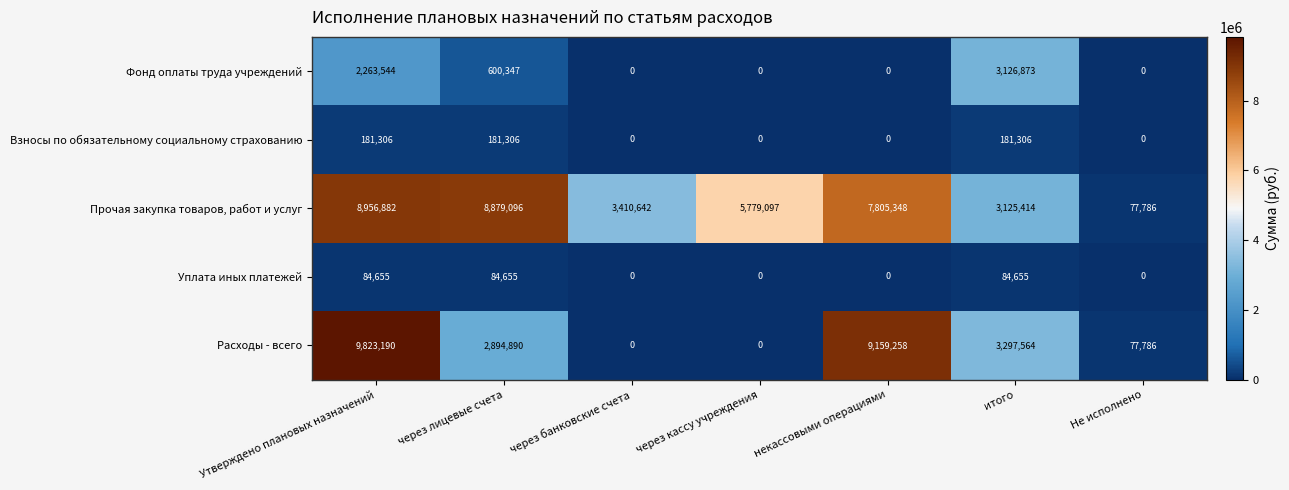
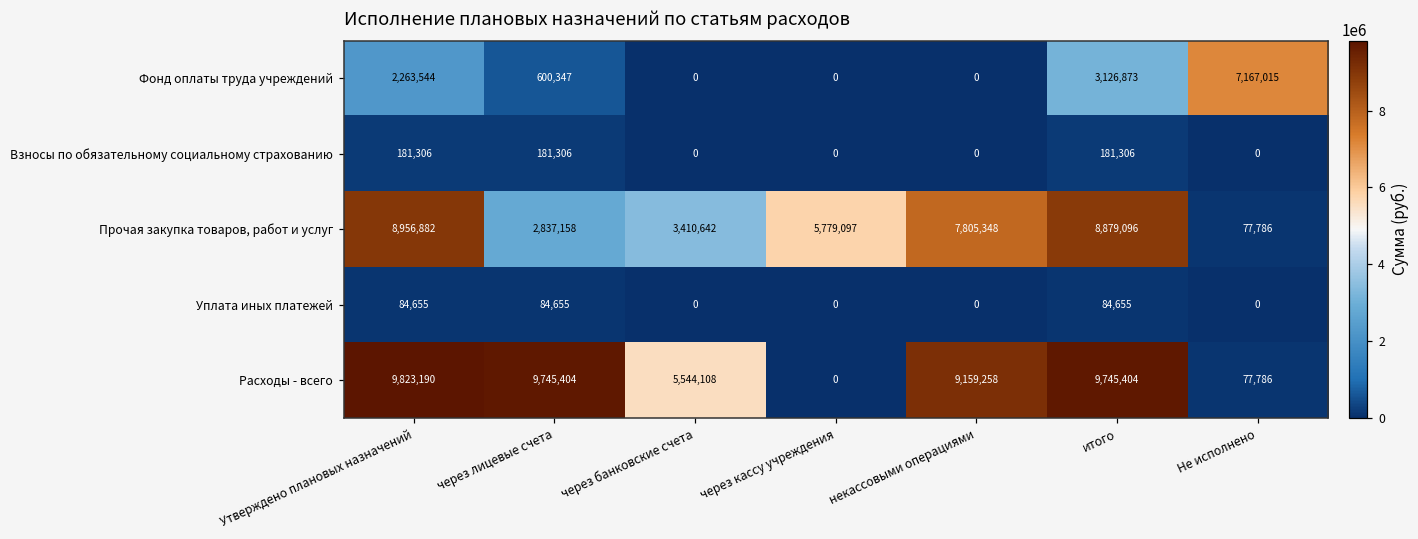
  {
    "Фонд оплаты труда учреждений": {
      "Утверждено плановых назначений": "2,263,544",
      "через лицевые счета": "600,347",
      "через банковские счета": "0",
      "через кассу учреждения": "0",
      "некассовыми операциями": "0",
      "итого": "3,126,873",
-     "Не исполнено": "0"
+     "Не исполнено": "7,167,015"
    },
    "Взносы по обязательному социальному страхованию": {
      "Утверждено плановых назначений": "181,306",
      "через лицевые счета": "181,306",
      "через банковские счета": "0",
      "через кассу учреждения": "0",
      "некассовыми операциями": "0",
      "итого": "181,306",
      "Не исполнено": "0"
    },
    "Прочая закупка товаров, работ и услуг": {
      "Утверждено плановых назначений": "8,956,882",
-     "через лицевые счета": "8,879,096",
+     "через лицевые счета": "2,837,158",
      "через банковские счета": "3,410,642",
      "через кассу учреждения": "5,779,097",
      "некассовыми операциями": "7,805,348",
-     "итого": "3,125,414",
+     "итого": "8,879,096",
      "Не исполнено": "77,786"
    },
    "Уплата иных платежей": {
      "Утверждено плановых назначений": "84,655",
      "через лицевые счета": "84,655",
      "через банковские счета": "0",
      "через кассу учреждения": "0",
      "некассовыми операциями": "0",
      "итого": "84,655",
      "Не исполнено": "0"
    },
    "Расходы - всего": {
      "Утверждено плановых назначений": "9,823,190",
-     "через лицевые счета": "2,894,890",
-     "через банковские счета": "0",
+     "через лицевые счета": "9,745,404",
+     "через банковские счета": "5,544,108",
      "через кассу учреждения": "0",
      "некассовыми операциями": "9,159,258",
-     "итого": "3,297,564",
+     "итого": "9,745,404",
      "Не исполнено": "77,786"
    }
  }
